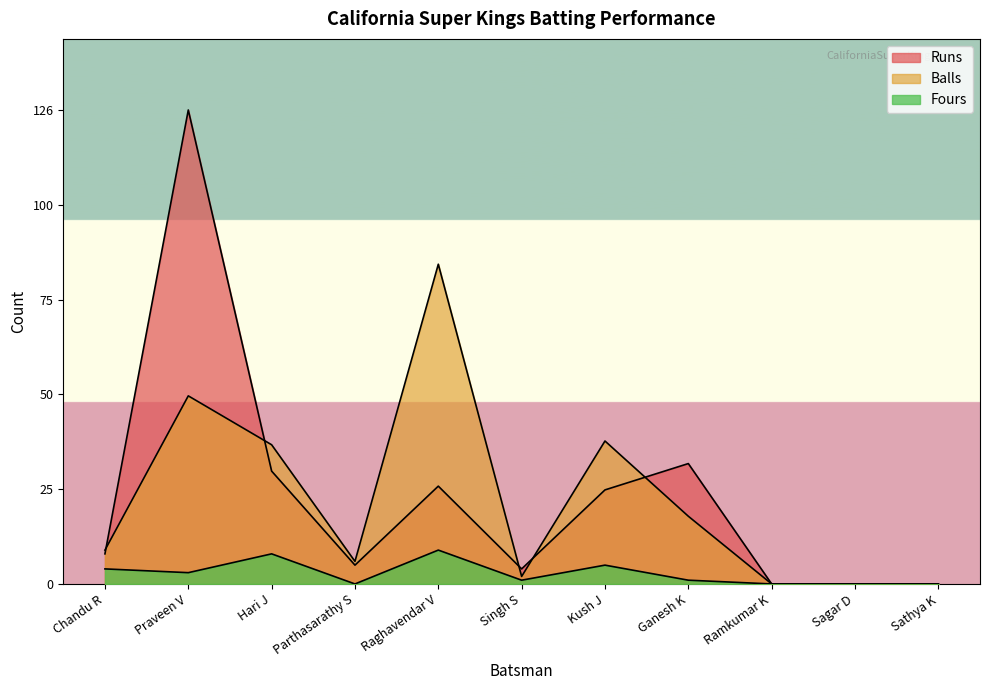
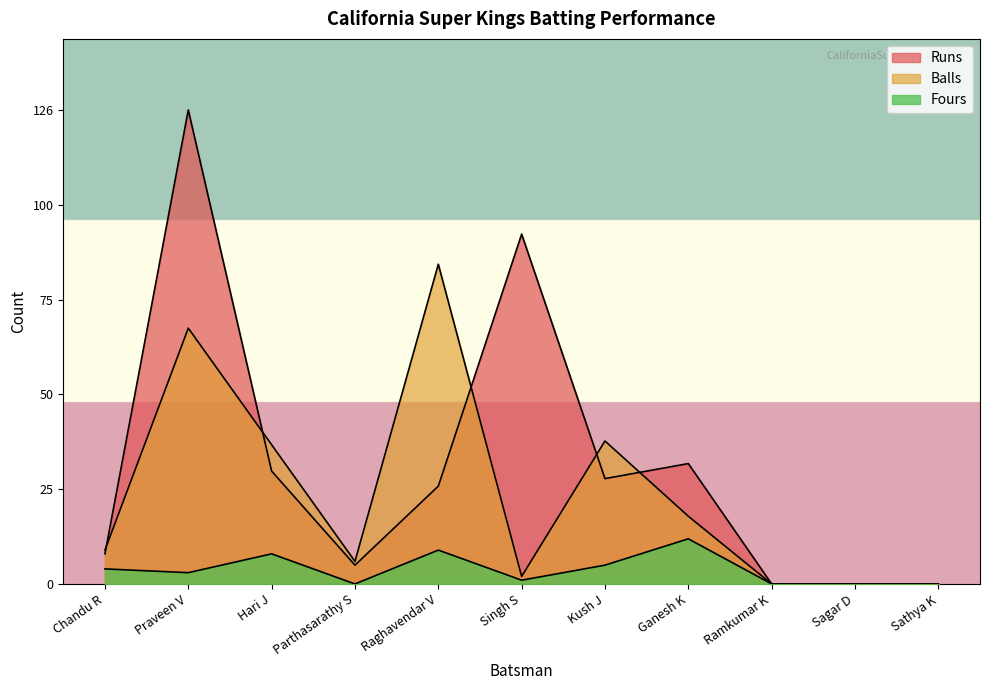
  {
    "Runs": {
      "Chandu R": 8,
      "Praveen V": 126,
      "Hari J": 30,
      "Parthasarathy S": 5,
      "Raghavendar V": 26,
-     "Singh S": 4,
-     "Kush J": 25,
+     "Singh S": 93,
+     "Kush J": 28,
      "Ganesh K": 32
    },
    "Balls": {
      "Chandu R": 9,
-     "Praveen V": 50,
+     "Praveen V": 68,
      "Hari J": 37,
      "Parthasarathy S": 6,
      "Raghavendar V": 85,
      "Singh S": 2,
      "Kush J": 38,
      "Ganesh K": 18
    },
    "Fours": {
      "Chandu R": 4,
      "Praveen V": 3,
      "Hari J": 8,
      "Parthasarathy S": 0,
      "Raghavendar V": 9,
      "Singh S": 1,
      "Kush J": 5,
-     "Ganesh K": 1
+     "Ganesh K": 12
    }
  }
